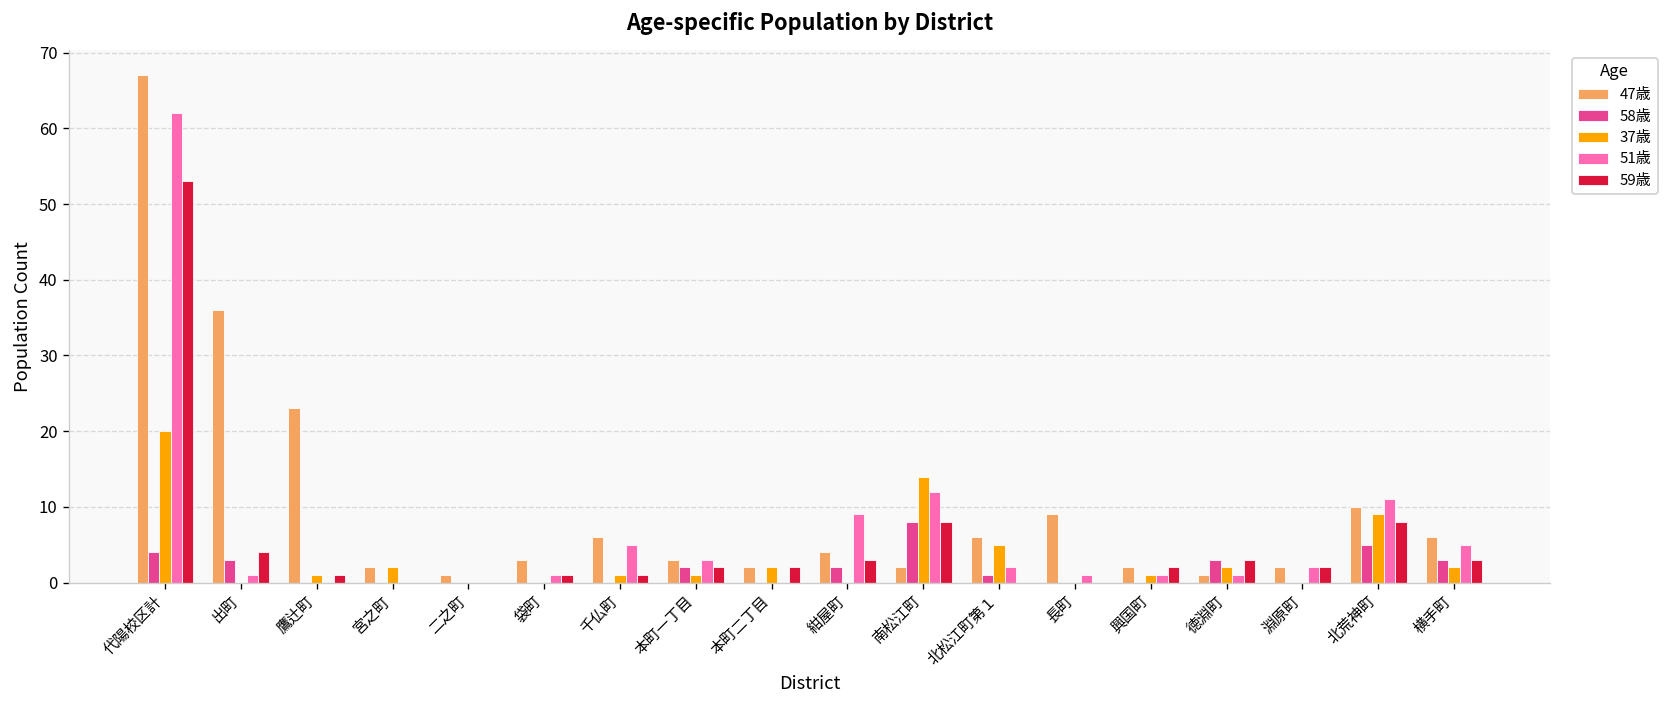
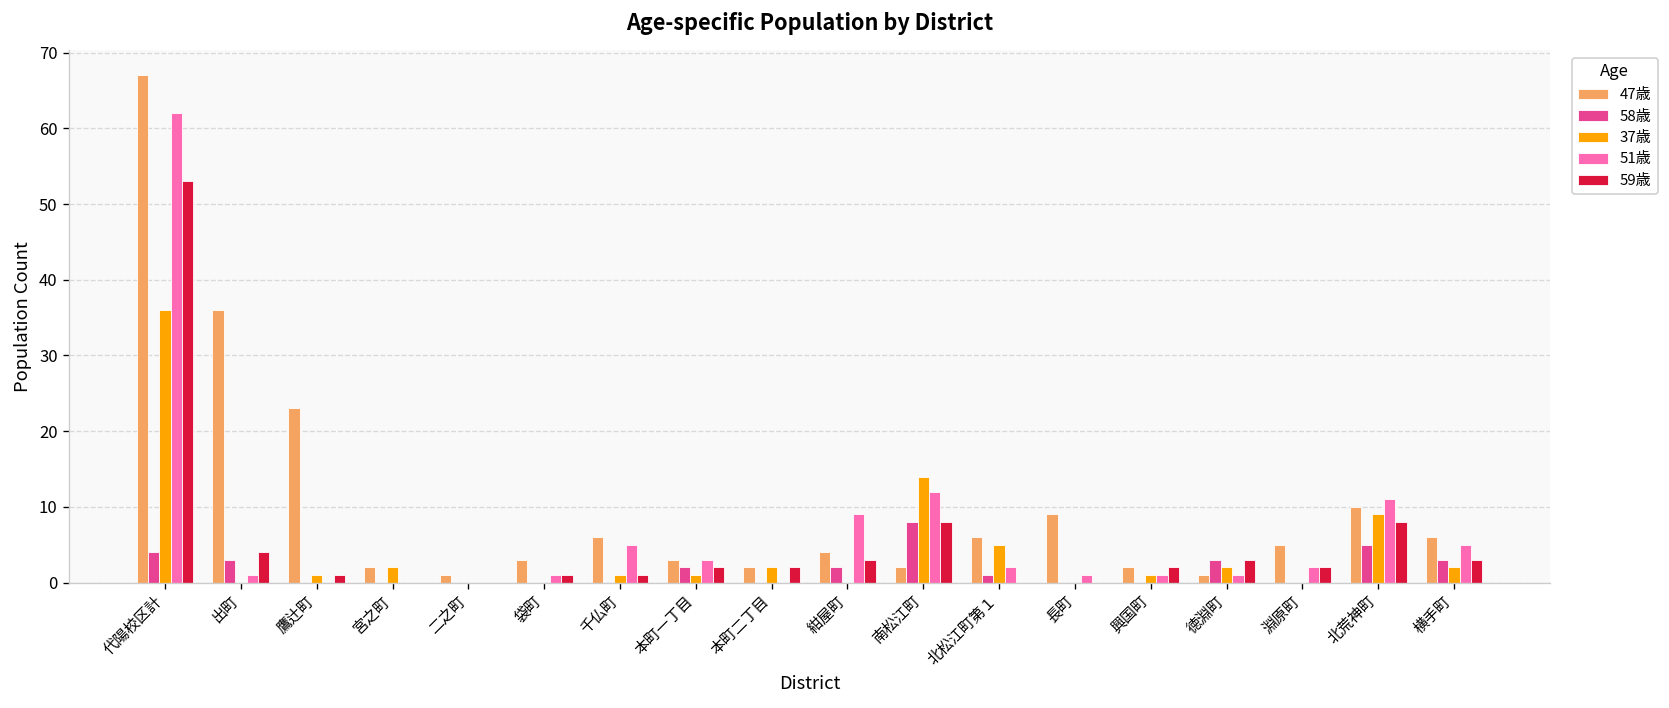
  {
    "47歳": {
      "代陽校区計": 67,
      "出町": 36,
      "鷹辻町": 23,
      "宮之町": 2,
      "二之町": 1,
      "袋町": 3,
      "千仏町": 6,
      "本町一丁目": 3,
      "本町二丁目": 2,
      "紺屋町": 4,
      "南松江町": 2,
      "北松江町第１": 6,
      "長町": 9,
      "興国町": 2,
      "徳淵町": 1,
-     "淵原町": 2,
+     "淵原町": 5,
      "北荒神町": 10,
      "横手町": 6
    },
    "37歳": {
-     "代陽校区計": 20,
+     "代陽校区計": 36,
      "出町": 0,
      "鷹辻町": 1,
      "宮之町": 2,
      "二之町": 0,
      "袋町": 0,
      "千仏町": 1,
      "本町一丁目": 1,
      "本町二丁目": 2,
      "紺屋町": 0,
      "南松江町": 14,
      "北松江町第１": 5,
      "長町": 0,
      "興国町": 1,
      "徳淵町": 2,
      "淵原町": 0,
      "北荒神町": 9,
      "横手町": 2
    },
    "59歳": {
      "代陽校区計": 53,
      "出町": 4,
      "鷹辻町": 1,
      "宮之町": 0,
      "二之町": 0,
      "袋町": 1,
      "千仏町": 1,
      "本町一丁目": 2,
      "本町二丁目": 2,
      "紺屋町": 3,
      "南松江町": 8,
      "北松江町第１": 0,
      "長町": 0,
      "興国町": 2,
      "徳淵町": 3,
      "淵原町": 2,
      "北荒神町": 8,
      "横手町": 3
    }
  }
